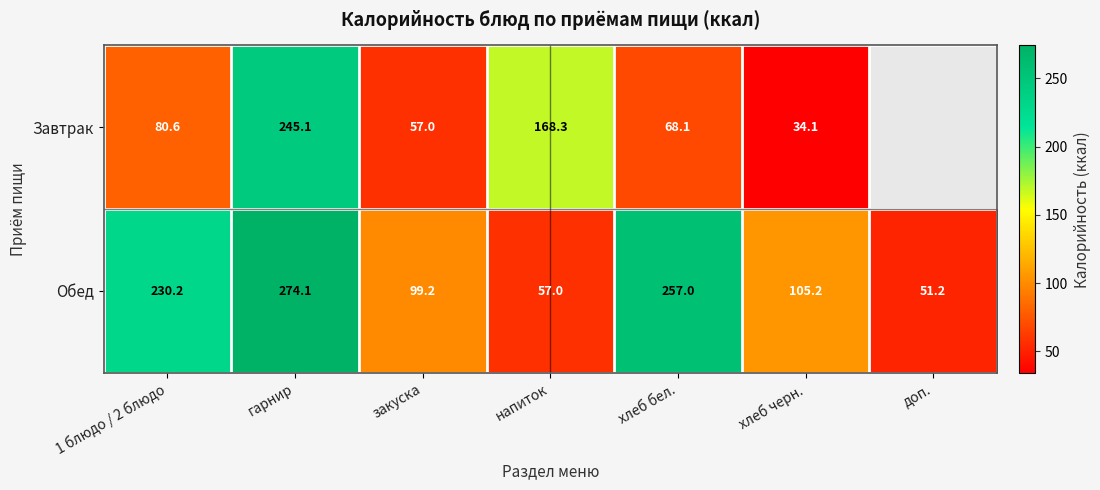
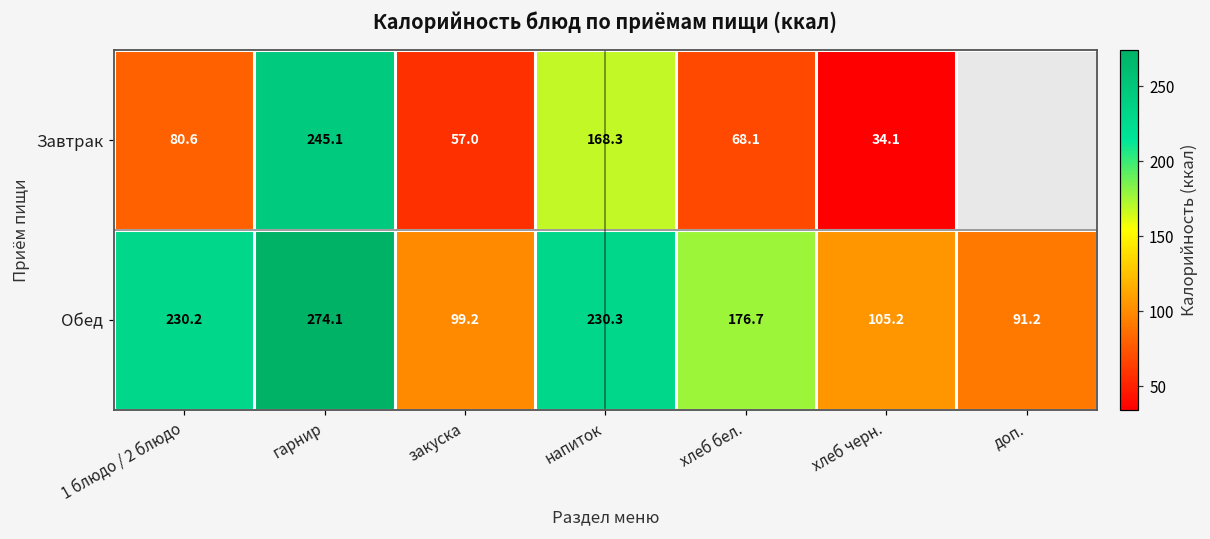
  {
    "Завтрак": {
      "1 блюдо / 2 блюдо": 80.6,
      "гарнир": 245.1,
      "закуска": 57.0,
      "напиток": 168.3,
      "хлеб бел.": 68.1,
      "хлеб черн.": 34.1
    },
    "Обед": {
      "1 блюдо / 2 блюдо": 230.2,
      "гарнир": 274.1,
      "закуска": 99.2,
-     "напиток": 57.0,
-     "хлеб бел.": 257.0,
+     "напиток": 230.3,
+     "хлеб бел.": 176.7,
      "хлеб черн.": 105.2,
-     "доп.": 51.2
+     "доп.": 91.2
    }
  }
